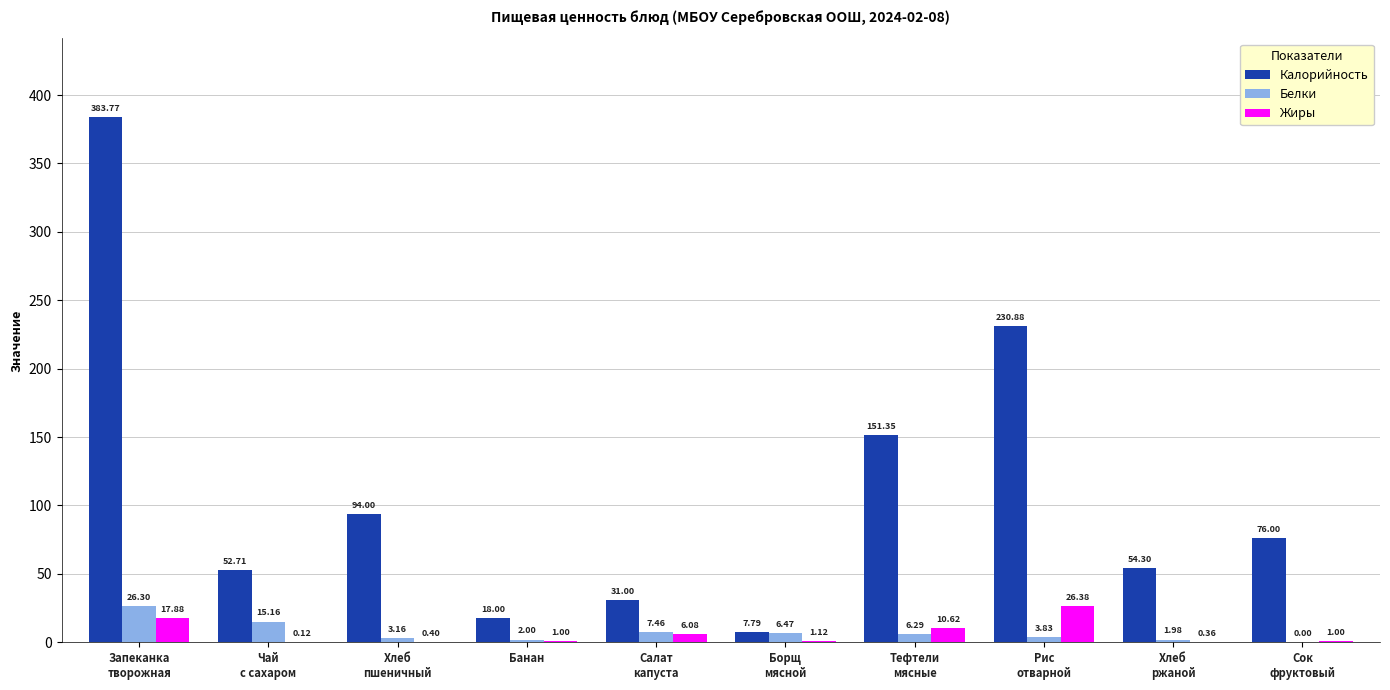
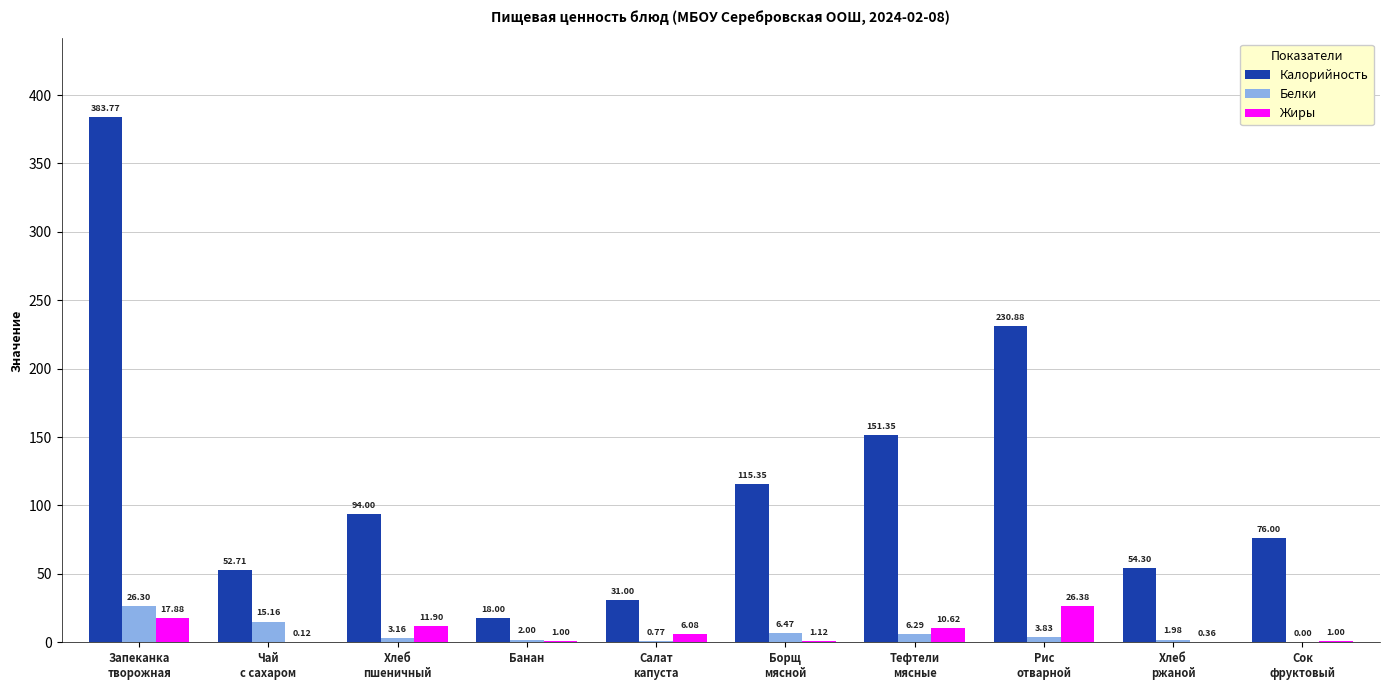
  {
    "Калорийность": {
      "Запеканка творожная": 383.77,
      "Чай с сахаром": 52.71,
      "Хлеб пшеничный": 94.00,
      "Банан": 18.00,
      "Салат капуста": 31.00,
-     "Борщ мясной": 7.79,
+     "Борщ мясной": 115.35,
      "Тефтели мясные": 151.35,
      "Рис отварной": 230.88,
      "Хлеб ржаной": 54.30,
      "Сок фруктовый": 76.00
    },
    "Белки": {
      "Запеканка творожная": 26.30,
      "Чай с сахаром": 15.16,
      "Хлеб пшеничный": 3.16,
      "Банан": 2.00,
-     "Салат капуста": 7.46,
+     "Салат капуста": 0.77,
      "Борщ мясной": 6.47,
      "Тефтели мясные": 6.29,
      "Рис отварной": 3.83,
      "Хлеб ржаной": 1.98,
      "Сок фруктовый": 0.00
    },
    "Жиры": {
      "Запеканка творожная": 17.88,
      "Чай с сахаром": 0.12,
-     "Хлеб пшеничный": 0.40,
+     "Хлеб пшеничный": 11.90,
      "Банан": 1.00,
      "Салат капуста": 6.08,
      "Борщ мясной": 1.12,
      "Тефтели мясные": 10.62,
      "Рис отварной": 26.38,
      "Хлеб ржаной": 0.36,
      "Сок фруктовый": 1.00
    }
  }
